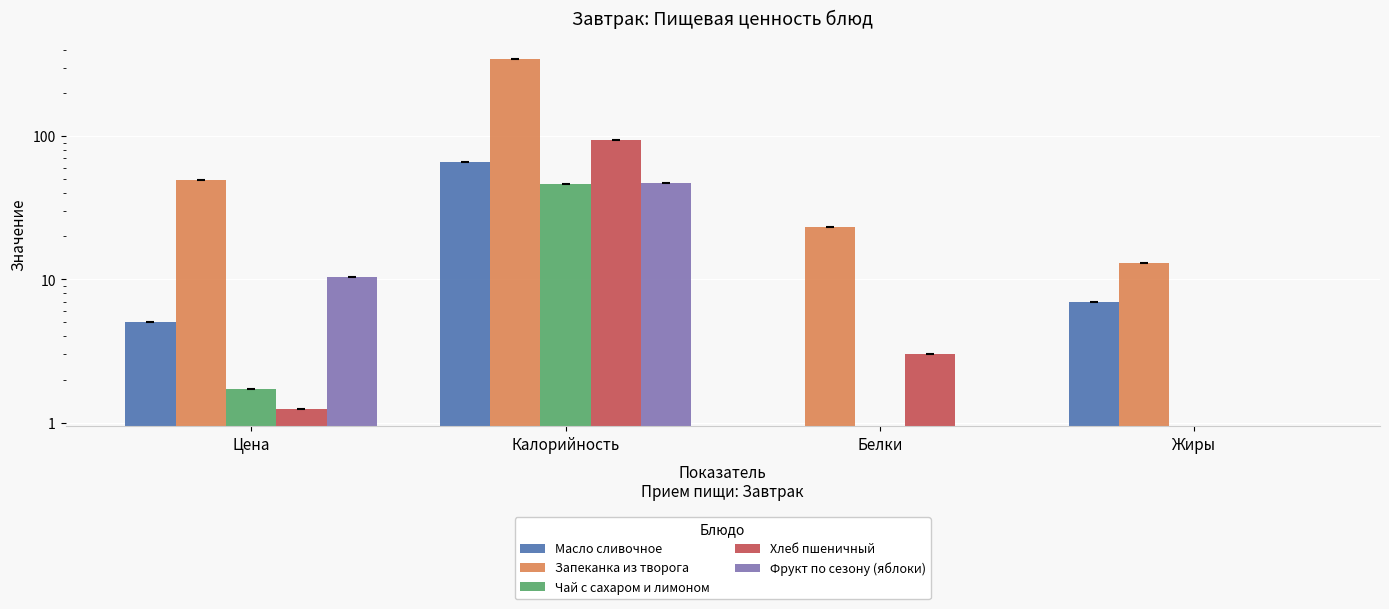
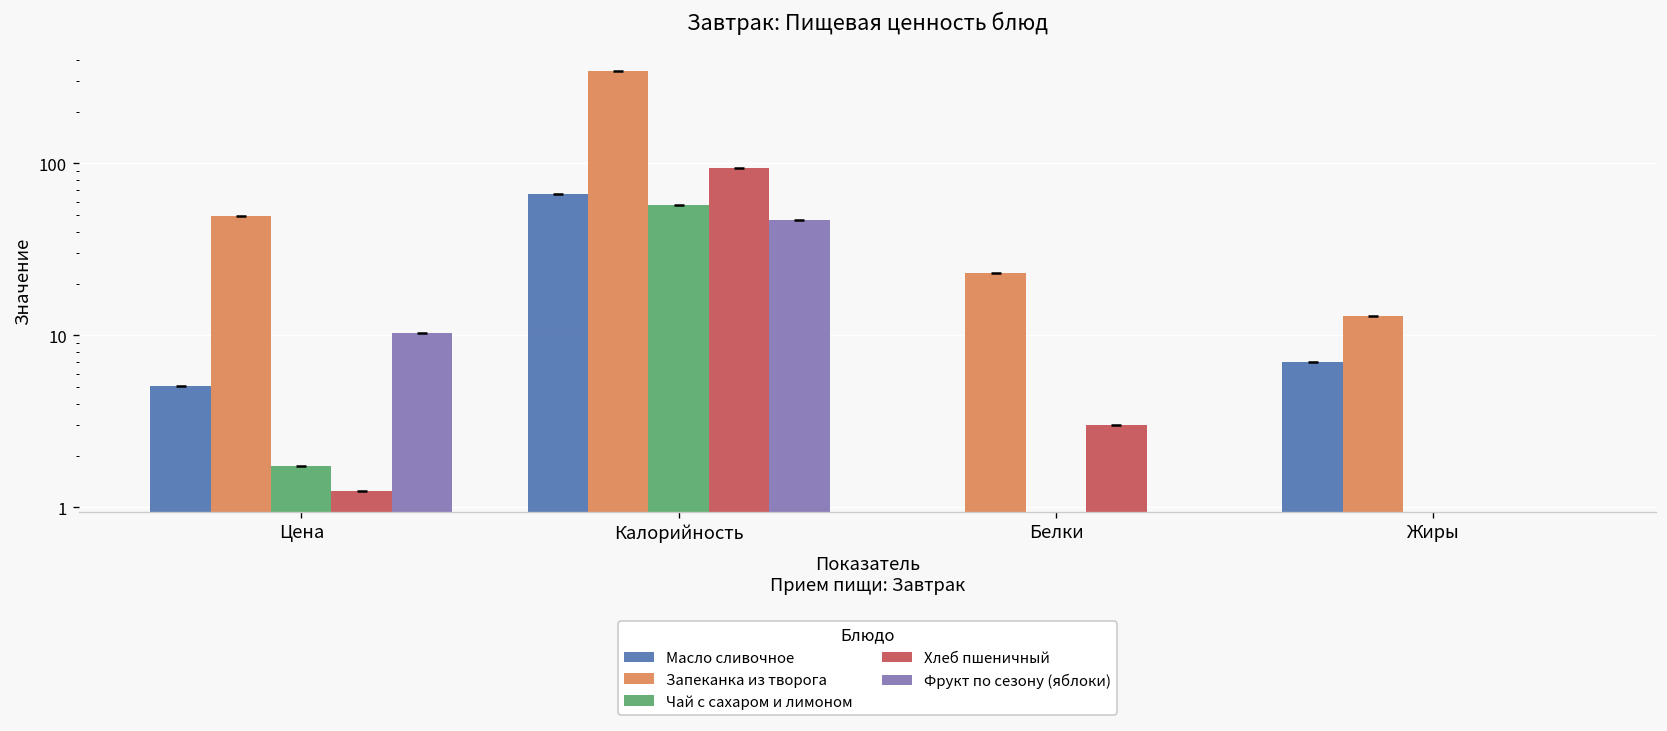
  {
    "Чай с сахаром и лимоном": {
      "Цена": 1.7,
-     "Калорийность": 46
+     "Калорийность": 57
    }
  }
